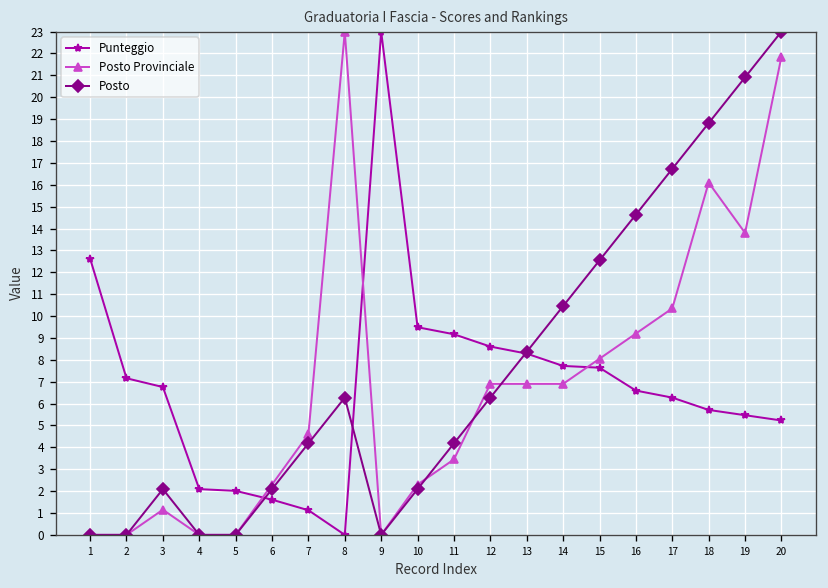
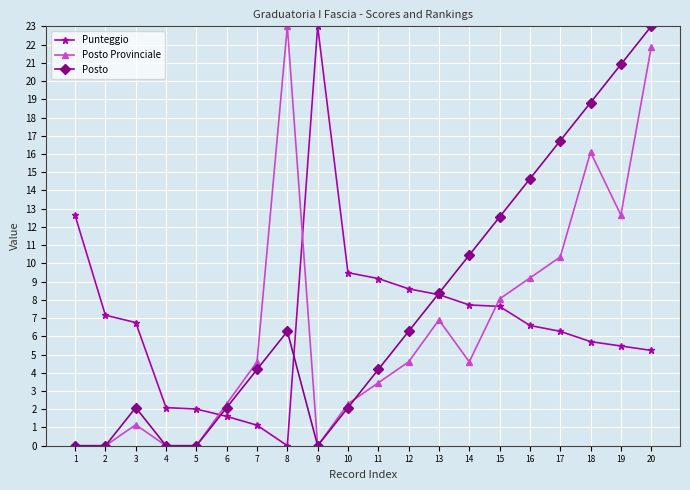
  {
    "Posto Provinciale": {
      "3": 1.2,
      "6": 2.3,
      "7": 4.6,
      "8": 23.0,
      "10": 2.3,
      "11": 3.4,
-     "12": 6.9,
+     "12": 4.6,
      "13": 6.9,
-     "14": 6.9,
+     "14": 4.6,
      "15": 8.0,
      "16": 9.2,
      "17": 10.4,
      "18": 16.1,
-     "19": 13.8,
+     "19": 12.7,
      "20": 21.8
    }
  }
